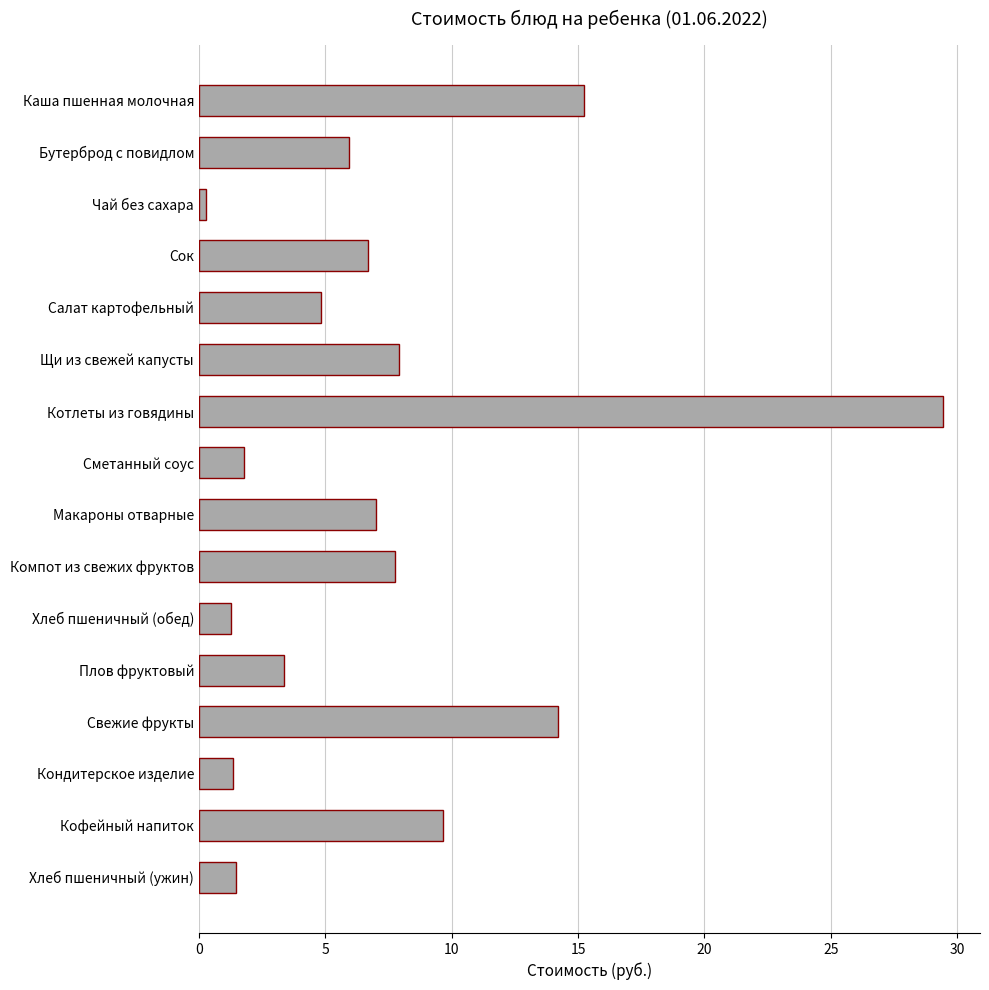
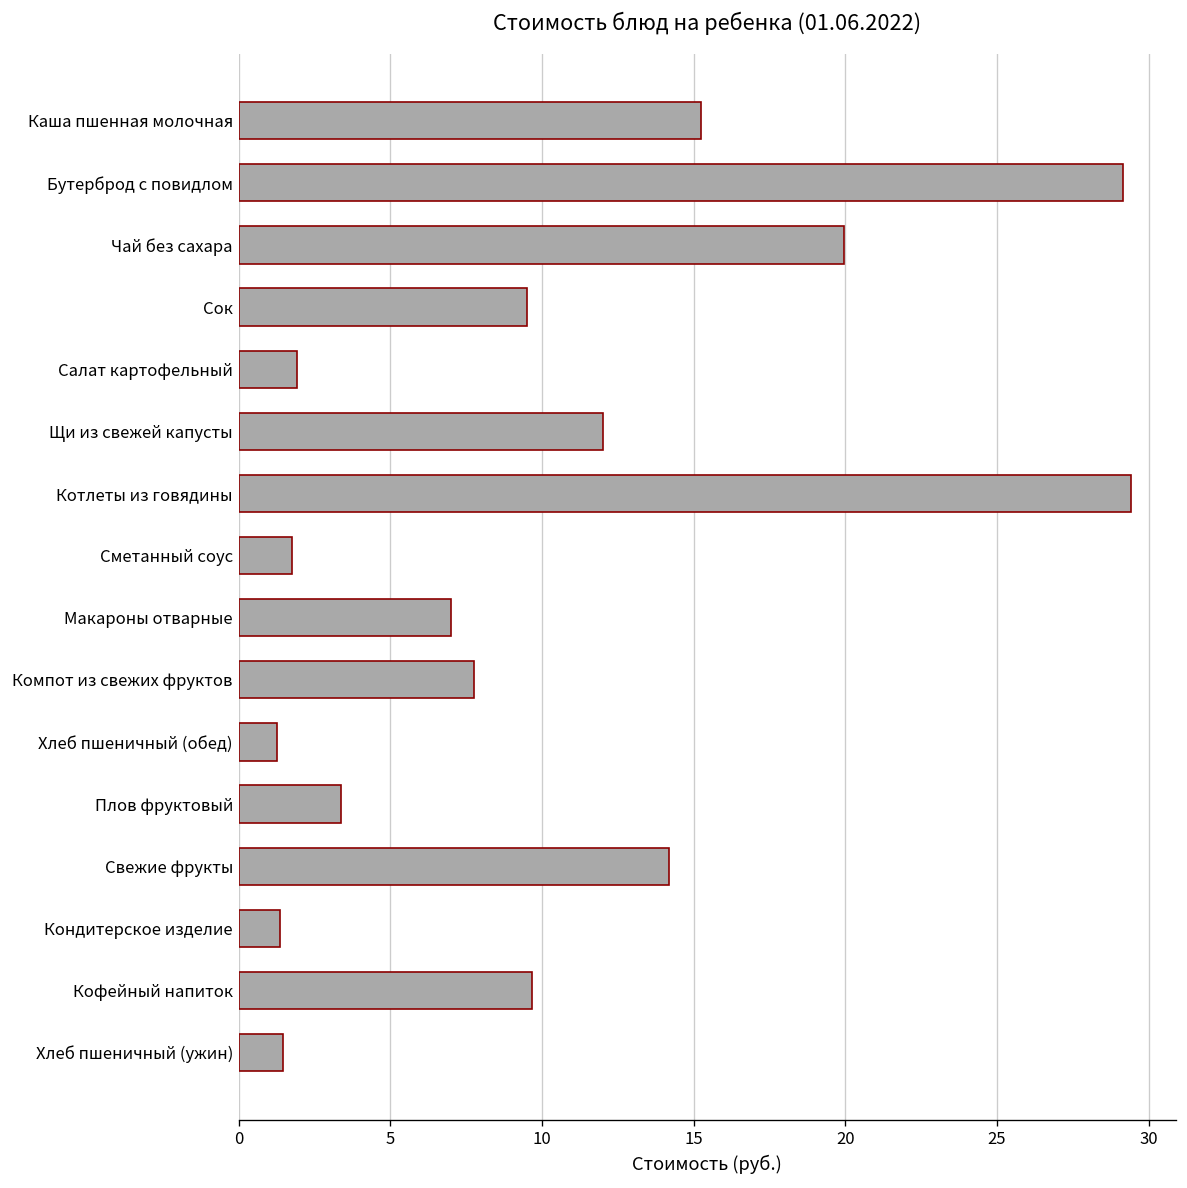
  {
    "Каша пшенная молочная": 15.3,
-   "Бутерброд с повидлом": 6.0,
-   "Чай без сахара": 0.3,
-   "Сок": 6.7,
-   "Салат картофельный": 4.8,
-   "Щи из свежей капусты": 7.9,
+   "Бутерброд с повидлом": 29.2,
+   "Чай без сахара": 20.0,
+   "Сок": 9.5,
+   "Салат картофельный": 1.9,
+   "Щи из свежей капусты": 12.0,
    "Котлеты из говядины": 29.4,
    "Сметанный соус": 1.8,
    "Макароны отварные": 7.0,
    "Компот из свежих фруктов": 7.8,
    "Хлеб пшеничный (обед)": 1.3,
    "Плов фруктовый": 3.4,
    "Свежие фрукты": 14.2,
    "Кондитерское изделие": 1.4,
    "Кофейный напиток": 9.7,
    "Хлеб пшеничный (ужин)": 1.5
  }
